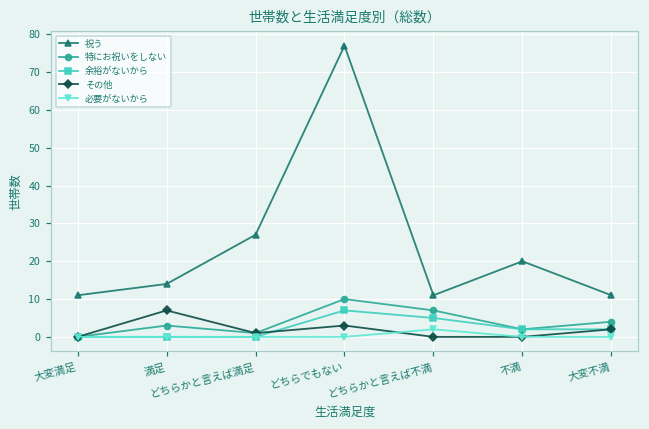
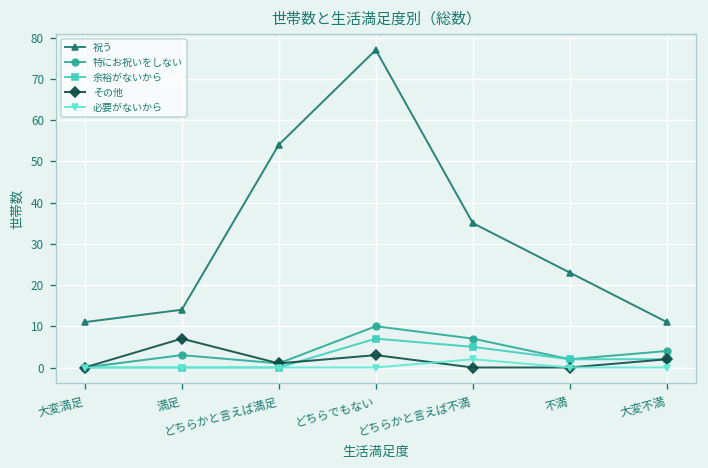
  {
    "祝う": {
      "大変満足": 11,
      "満足": 14,
-     "どちらかと言えば満足": 27,
+     "どちらかと言えば満足": 54,
      "どちらでもない": 77,
-     "どちらかと言えば不満": 11,
-     "不満": 20,
+     "どちらかと言えば不満": 35,
+     "不満": 23,
      "大変不満": 11
    },
    "その他": {
      "満足": 7,
      "どちらでもない": 3,
      "どちらかと言えば不満": 0
    }
  }
